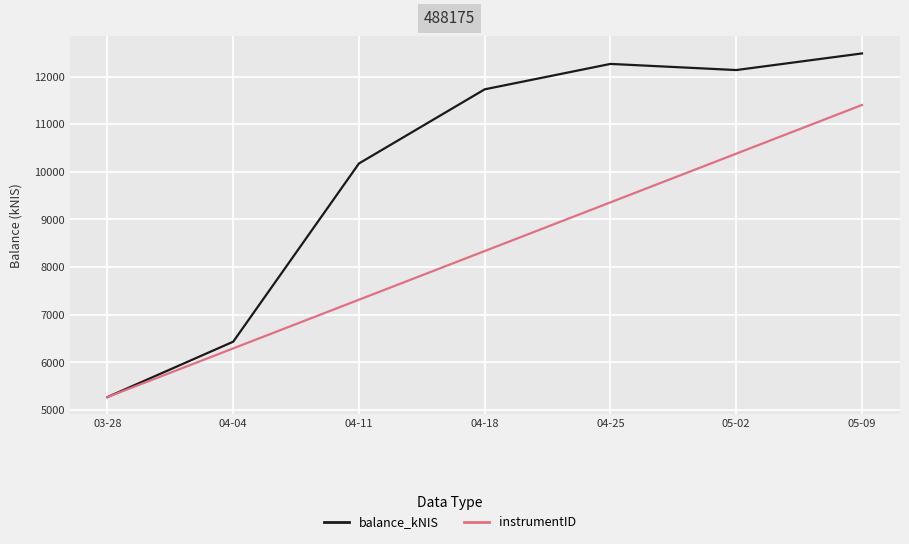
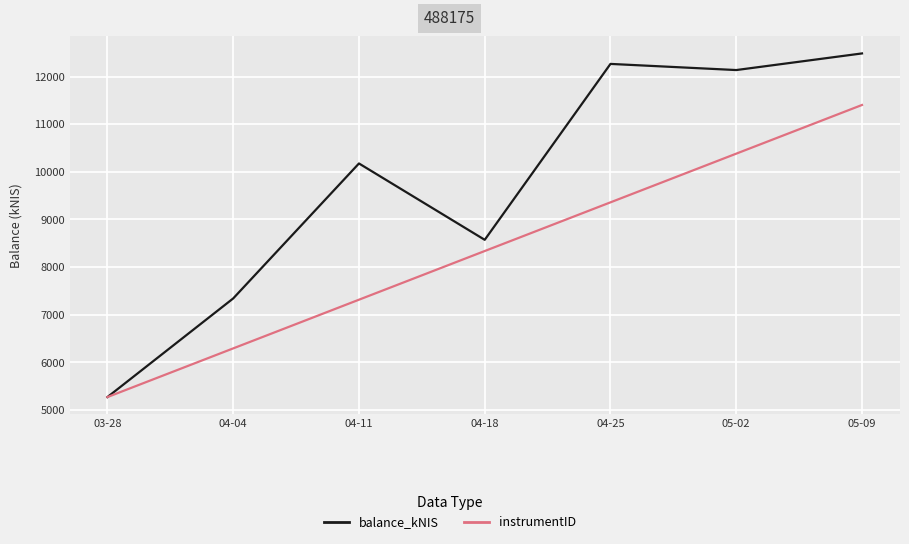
  {
    "balance_kNIS": {
-     "04-04": 6400,
+     "04-04": 7300,
      "04-11": 10200,
-     "04-18": 11700,
+     "04-18": 8600,
      "04-25": 12300,
      "05-02": 12100,
      "05-09": 12500
    },
    "instrumentID": {
      "04-04": 6300,
      "04-11": 7300,
      "04-18": 8300,
      "04-25": 9400,
      "05-02": 10400,
      "05-09": 11400
    }
  }
